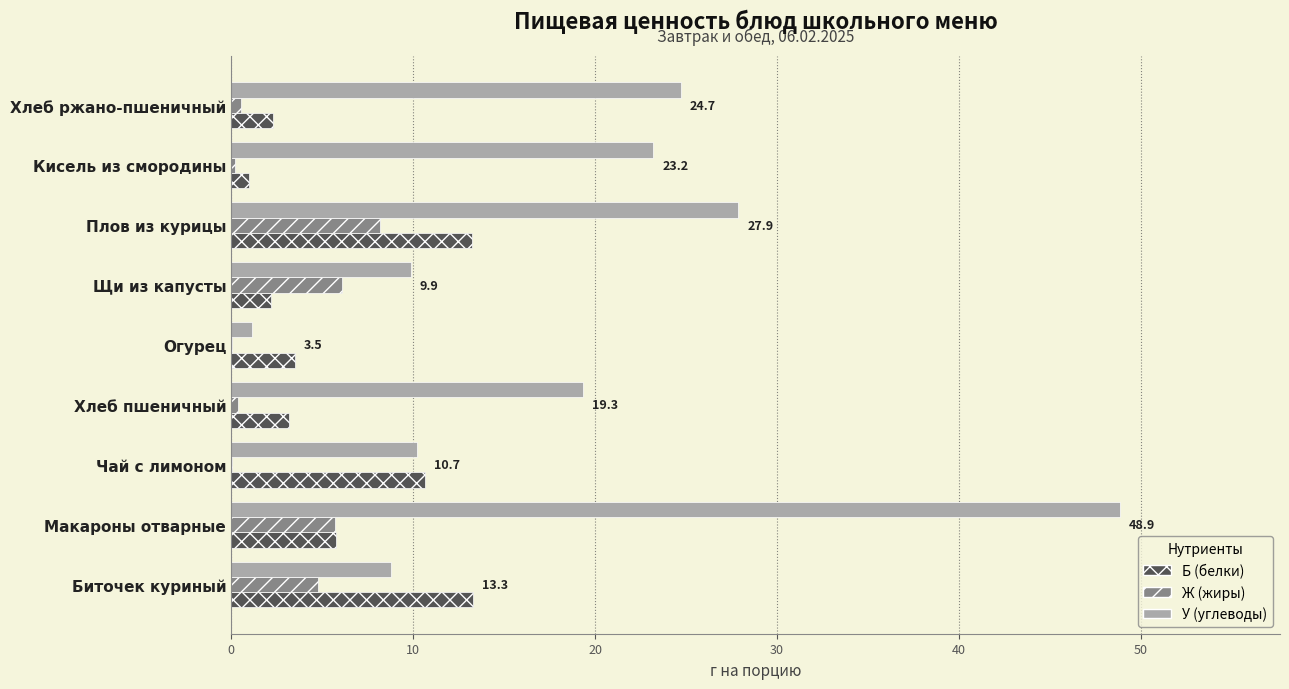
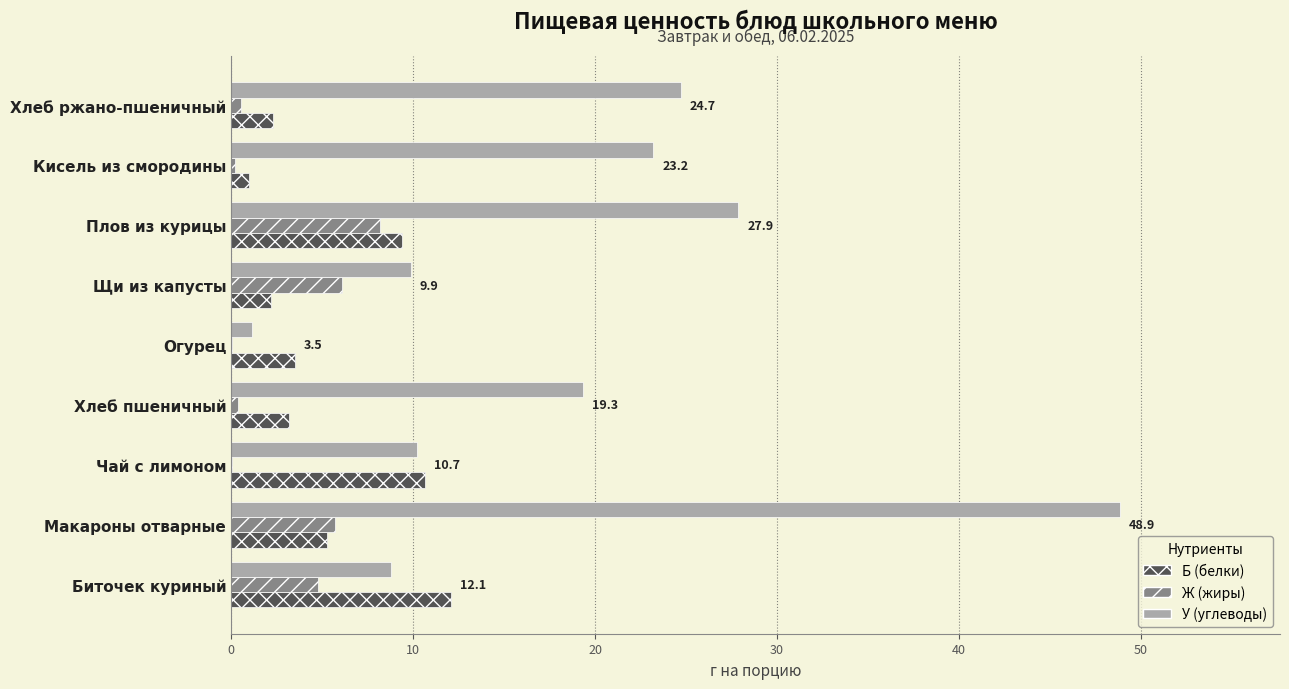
  {
    "Б (белки)": {
-     "Плов из курицы": 13.2,
+     "Плов из курицы": 9.4,
      "Огурец": 3.5,
      "Чай с лимоном": 10.7,
-     "Макароны отварные": 5.8,
-     "Биточек куриный": 13.3
+     "Макароны отварные": 5.3,
+     "Биточек куриный": 12.1
    }
  }
